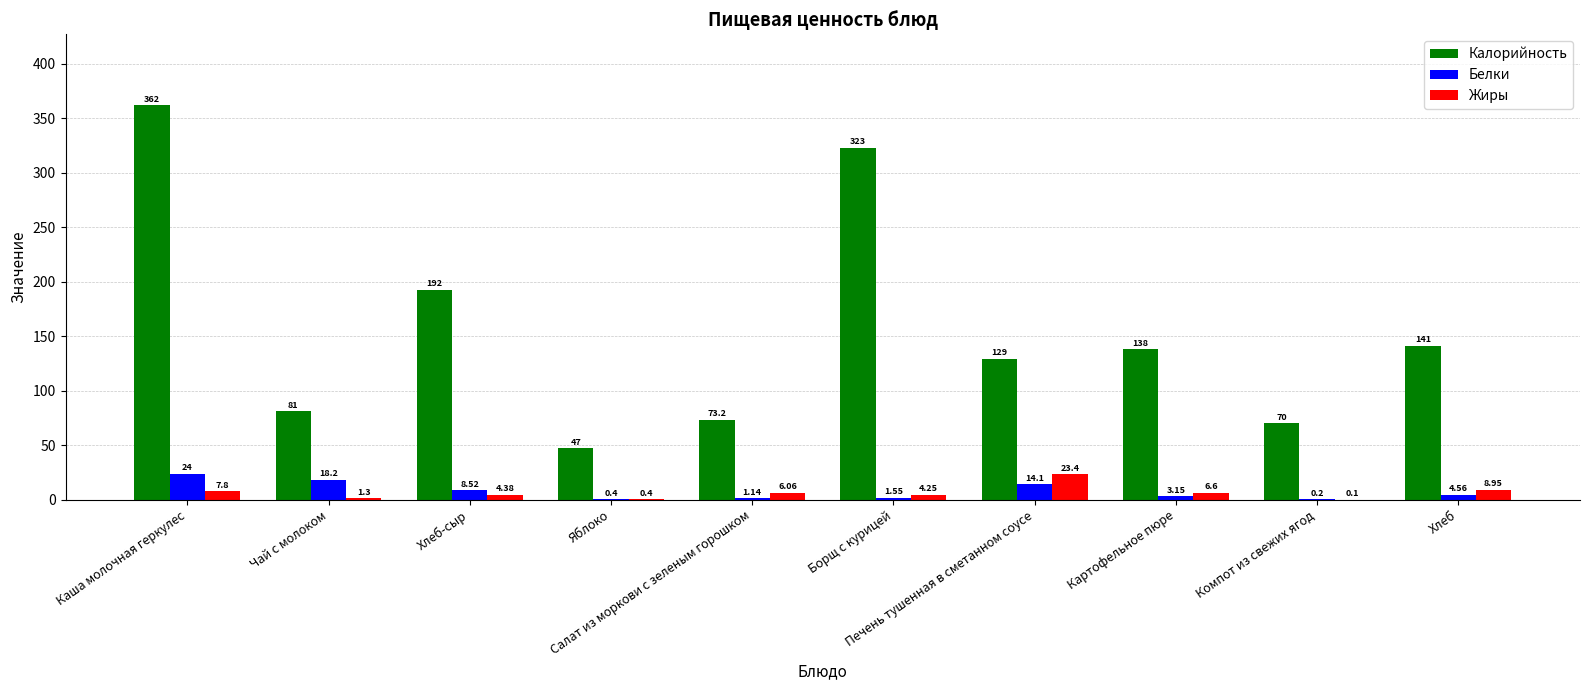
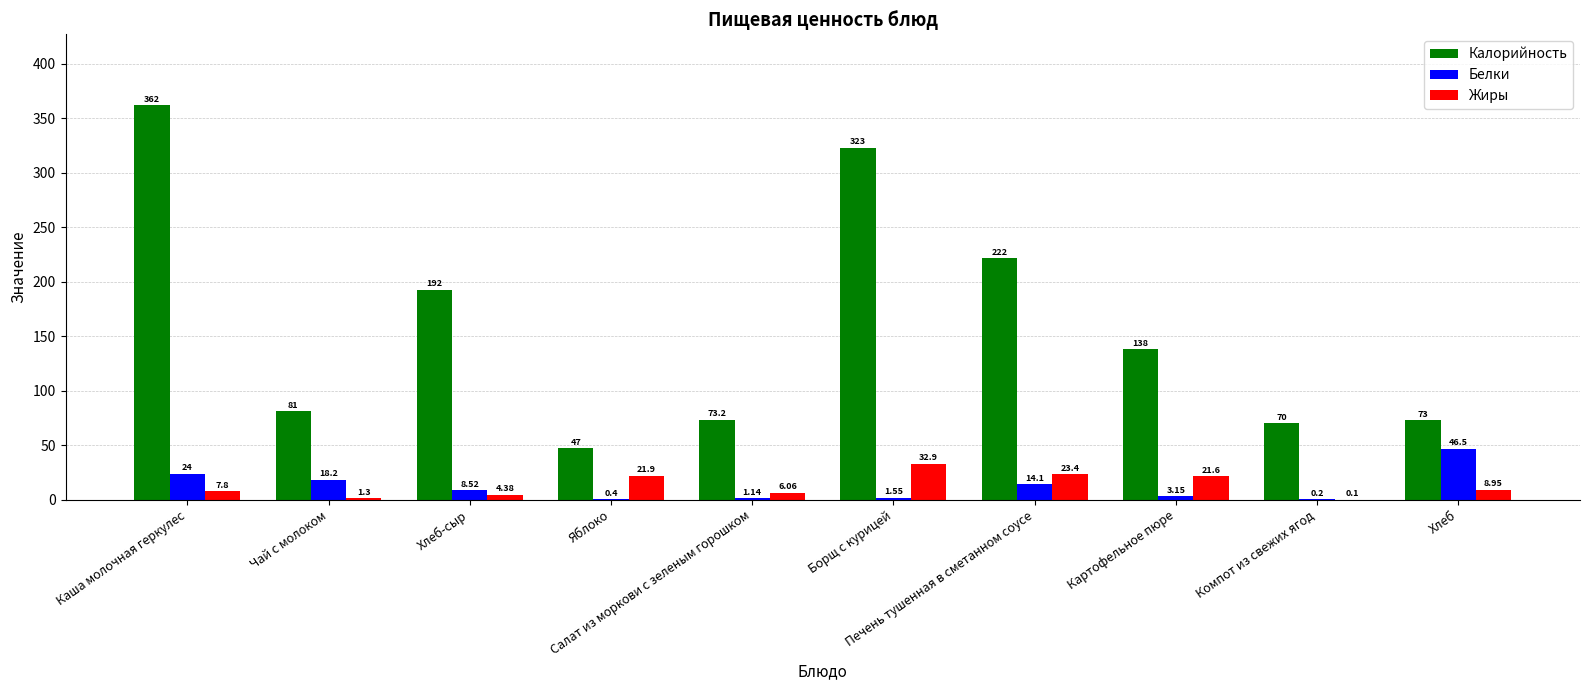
  {
    "Калорийность": {
      "Каша молочная геркулес": 362,
      "Чай с молоком": 81,
      "Хлеб-сыр": 192,
      "Яблоко": 47,
      "Салат из моркови с зеленым горошком": 73.2,
      "Борщ с курицей": 323,
-     "Печень тушенная в сметанном соусе": 129,
+     "Печень тушенная в сметанном соусе": 222,
      "Картофельное пюре": 138,
      "Компот из свежих ягод": 70,
-     "Хлеб": 141
+     "Хлеб": 73
    },
    "Белки": {
      "Каша молочная геркулес": 24,
      "Чай с молоком": 18.2,
      "Хлеб-сыр": 8.52,
      "Яблоко": 0.4,
      "Салат из моркови с зеленым горошком": 1.14,
      "Борщ с курицей": 1.55,
      "Печень тушенная в сметанном соусе": 14.1,
      "Картофельное пюре": 3.15,
      "Компот из свежих ягод": 0.2,
-     "Хлеб": 4.56
+     "Хлеб": 46.5
    },
    "Жиры": {
      "Каша молочная геркулес": 7.8,
      "Чай с молоком": 1.3,
      "Хлеб-сыр": 4.38,
-     "Яблоко": 0.4,
+     "Яблоко": 21.9,
      "Салат из моркови с зеленым горошком": 6.06,
-     "Борщ с курицей": 4.25,
+     "Борщ с курицей": 32.9,
      "Печень тушенная в сметанном соусе": 23.4,
-     "Картофельное пюре": 6.6,
+     "Картофельное пюре": 21.6,
      "Компот из свежих ягод": 0.1,
      "Хлеб": 8.95
    }
  }
